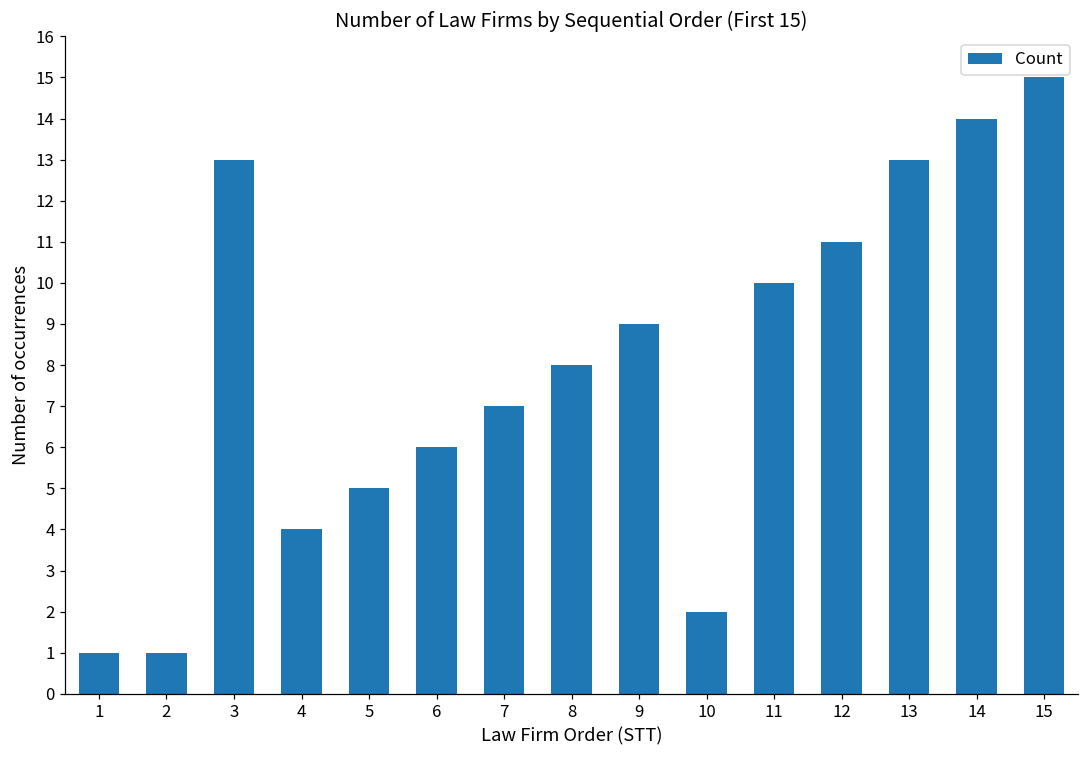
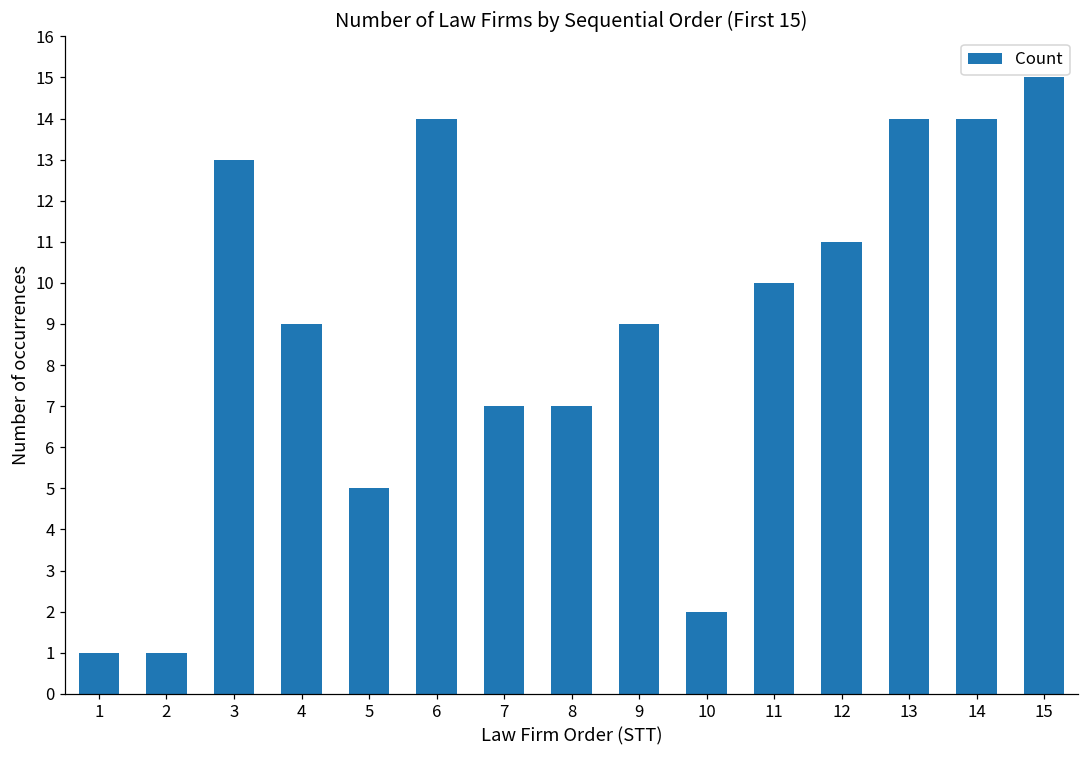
  {
    "1": 1,
    "2": 1,
    "3": 13,
-   "4": 4,
+   "4": 9,
    "5": 5,
-   "6": 6,
+   "6": 14,
    "7": 7,
-   "8": 8,
+   "8": 7,
    "9": 9,
    "10": 2,
    "11": 10,
    "12": 11,
-   "13": 13,
+   "13": 14,
    "14": 14,
    "15": 15
  }
